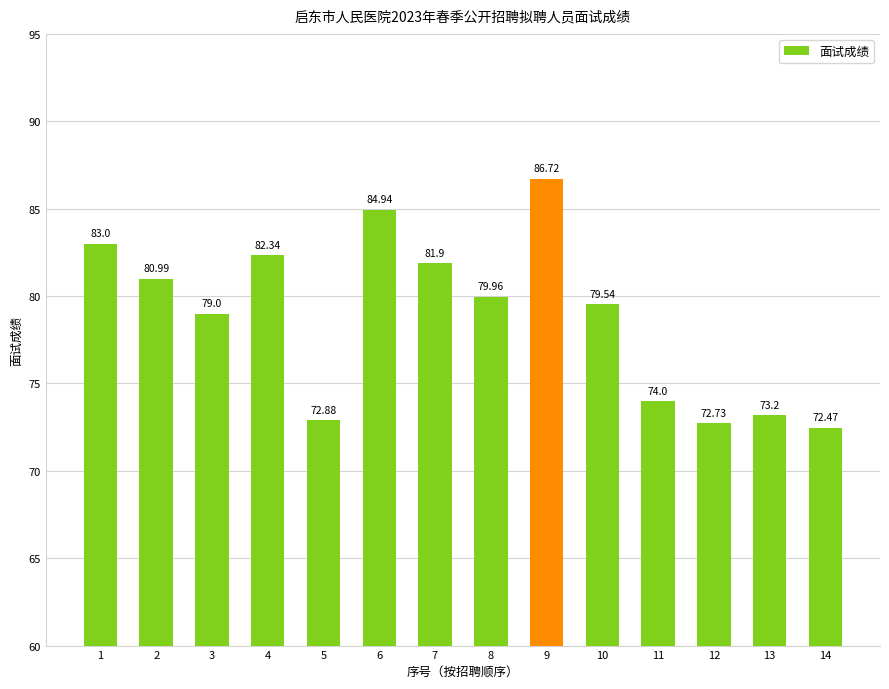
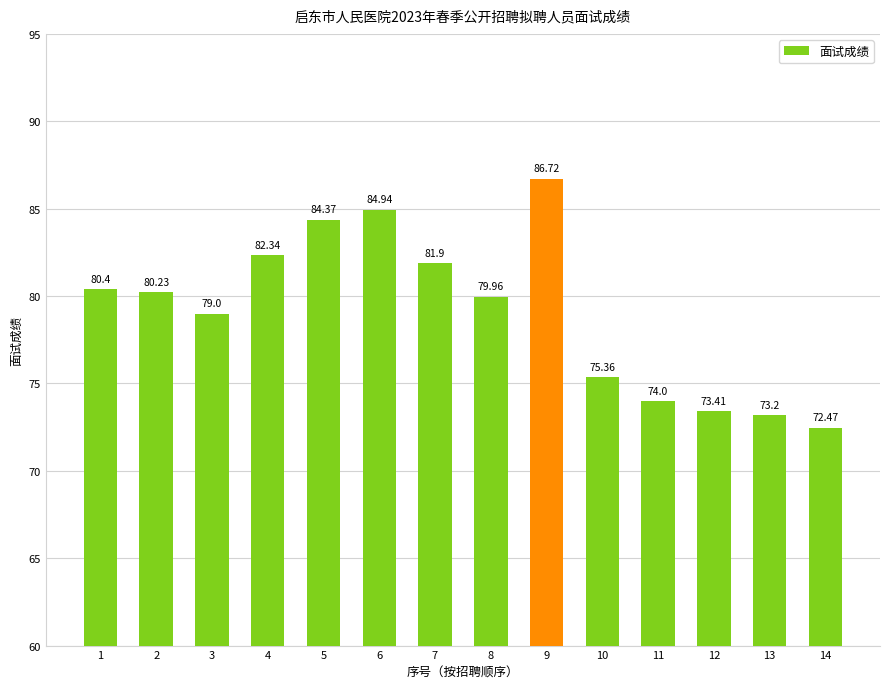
  {
-   "1": 83.0,
-   "2": 80.99,
+   "1": 80.4,
+   "2": 80.23,
    "3": 79.0,
    "4": 82.34,
-   "5": 72.88,
+   "5": 84.37,
    "6": 84.94,
    "7": 81.9,
    "8": 79.96,
    "9": 86.72,
-   "10": 79.54,
+   "10": 75.36,
    "11": 74.0,
-   "12": 72.73,
+   "12": 73.41,
    "13": 73.2,
    "14": 72.47
  }
